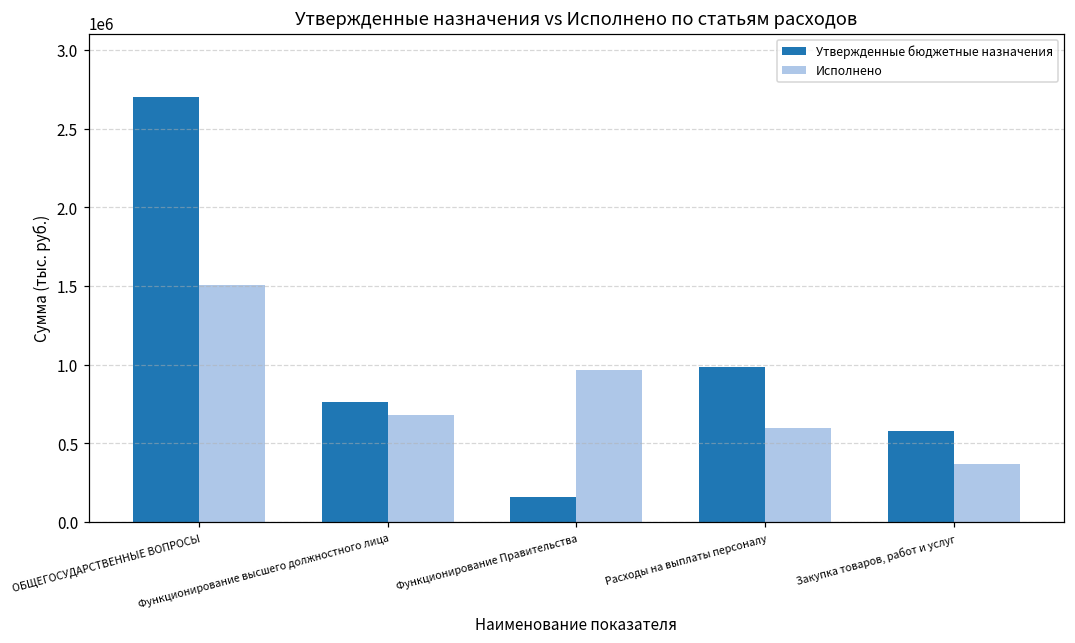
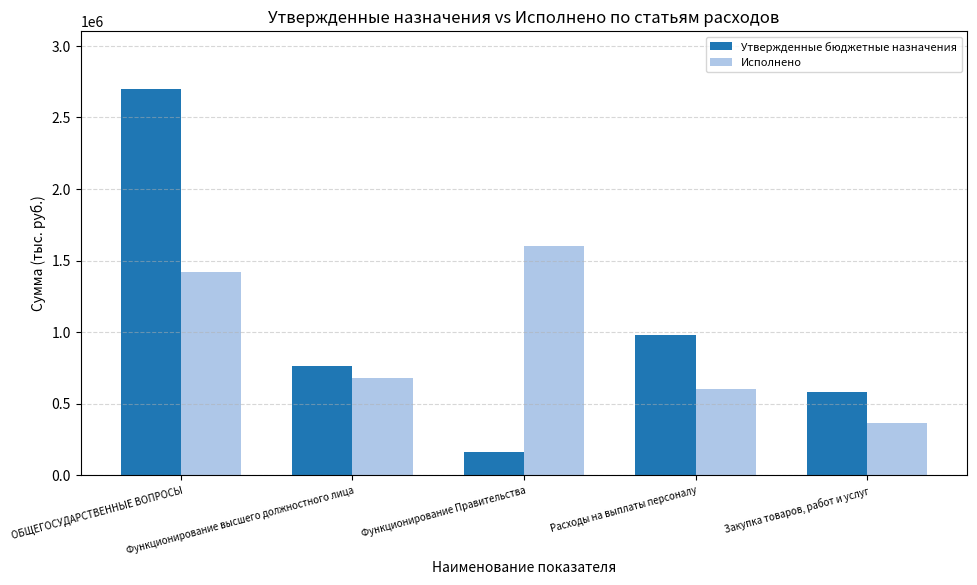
  {
    "Утвержденные бюджетные назначения": {
      "ОБЩЕГОСУДАРСТВЕННЫЕ ВОПРОСЫ": 2700000,
      "Функционирование высшего должностного лица": 760000,
      "Функционирование Правительства": 160000,
      "Расходы на выплаты персоналу": 980000,
      "Закупка товаров, работ и услуг": 580000
    },
    "Исполнено": {
-     "ОБЩЕГОСУДАРСТВЕННЫЕ ВОПРОСЫ": 1510000,
+     "ОБЩЕГОСУДАРСТВЕННЫЕ ВОПРОСЫ": 1420000,
      "Функционирование высшего должностного лица": 680000,
-     "Функционирование Правительства": 970000,
+     "Функционирование Правительства": 1600000,
      "Расходы на выплаты персоналу": 600000,
      "Закупка товаров, работ и услуг": 370000
    }
  }
